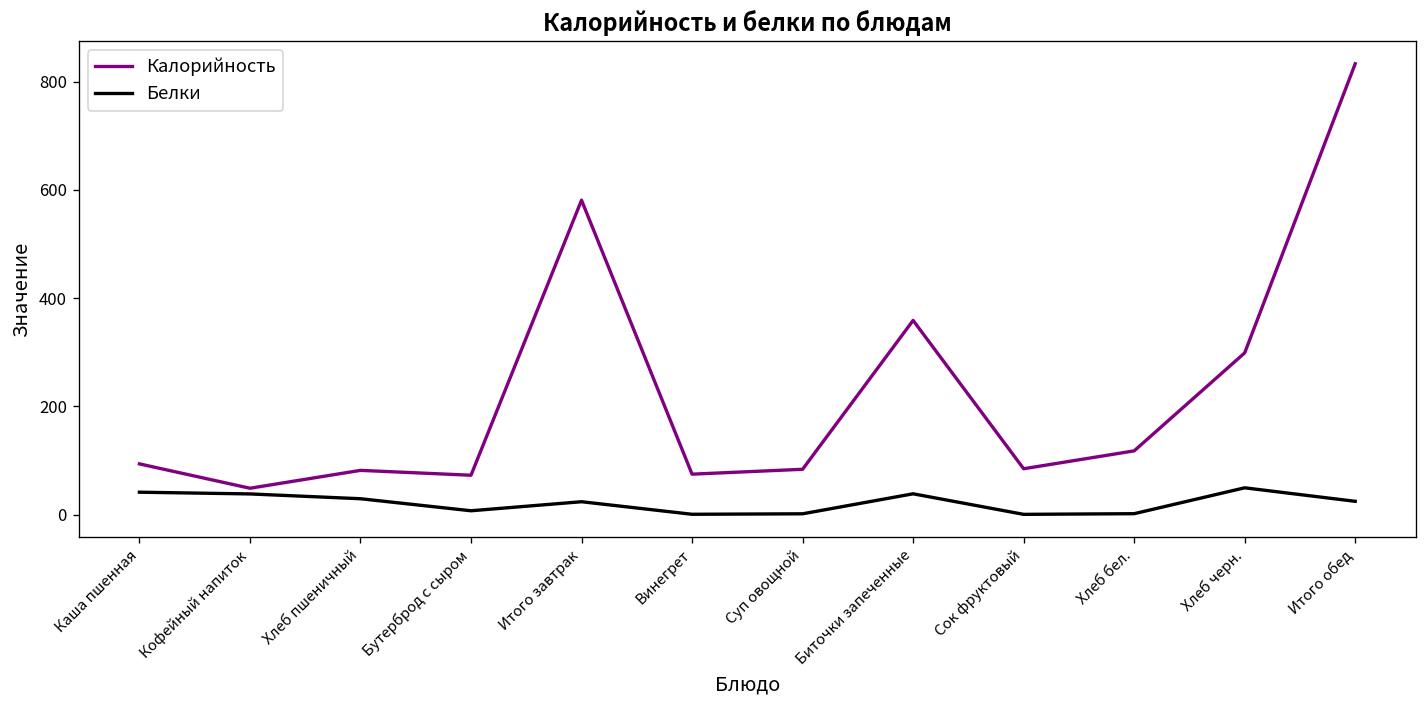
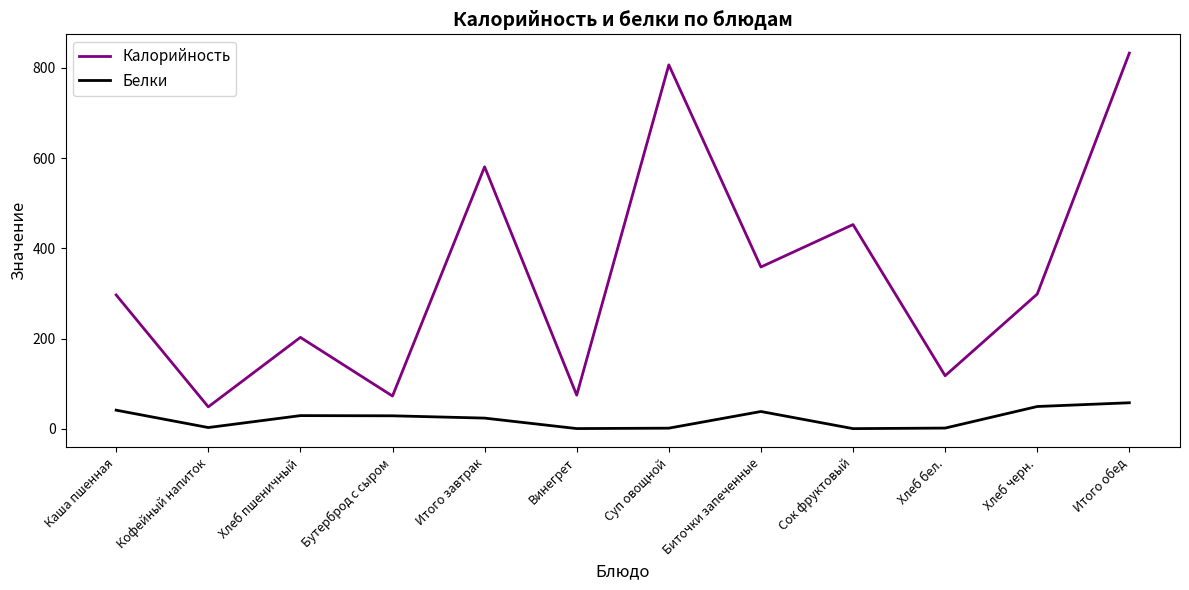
  {
    "Калорийность": {
-     "Каша пшенная": 90,
+     "Каша пшенная": 300,
      "Кофейный напиток": 50,
-     "Хлеб пшеничный": 80,
+     "Хлеб пшеничный": 200,
      "Бутерброд с сыром": 70,
      "Итого завтрак": 580,
      "Винегрет": 80,
-     "Суп овощной": 80,
+     "Суп овощной": 810,
      "Биточки запеченные": 360,
-     "Сок фруктовый": 90,
+     "Сок фруктовый": 450,
      "Хлеб бел.": 120,
      "Хлеб черн.": 300,
      "Итого обед": 830
    },
    "Белки": {
      "Каша пшенная": 40,
-     "Кофейный напиток": 40,
+     "Кофейный напиток": 0,
      "Хлеб пшеничный": 30,
-     "Бутерброд с сыром": 10,
+     "Бутерброд с сыром": 30,
      "Итого завтрак": 20,
      "Винегрет": 0,
      "Суп овощной": 0,
      "Биточки запеченные": 40,
      "Сок фруктовый": 0,
      "Хлеб бел.": 0,
      "Хлеб черн.": 50,
-     "Итого обед": 20
+     "Итого обед": 60
    }
  }
